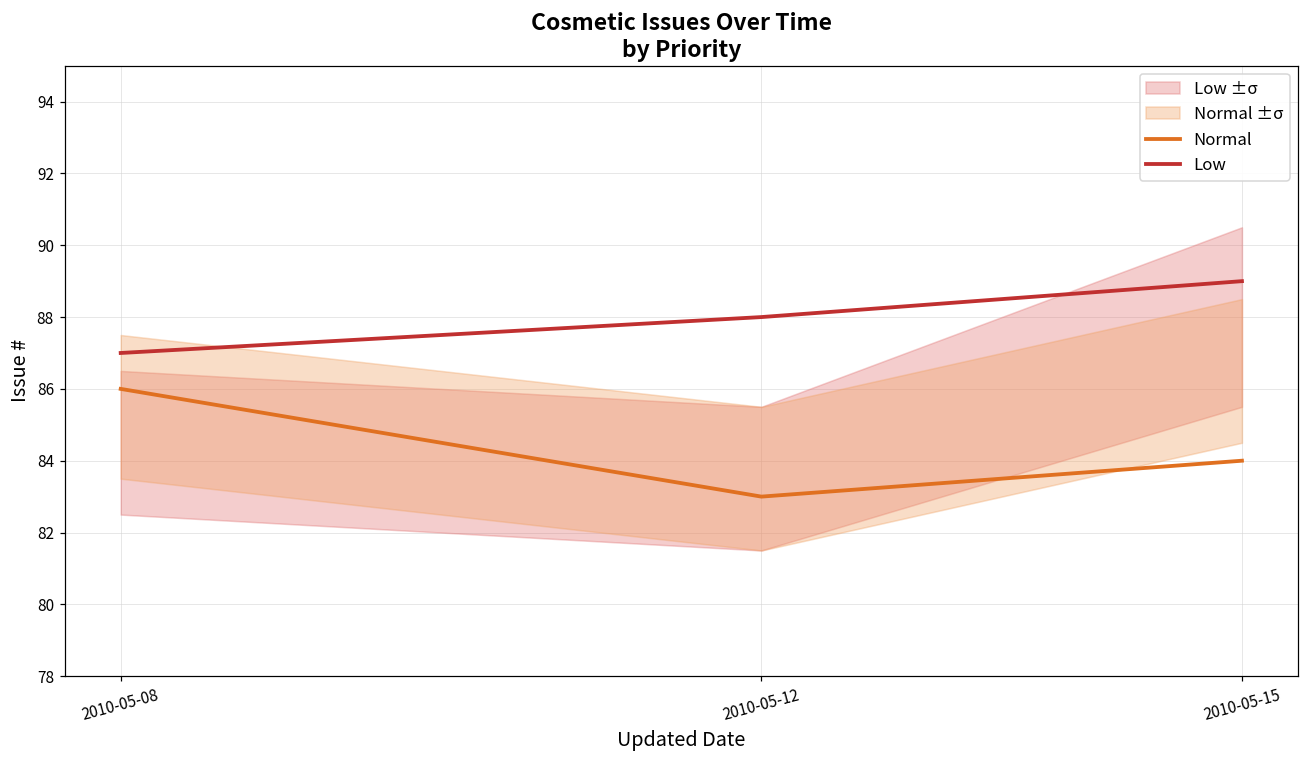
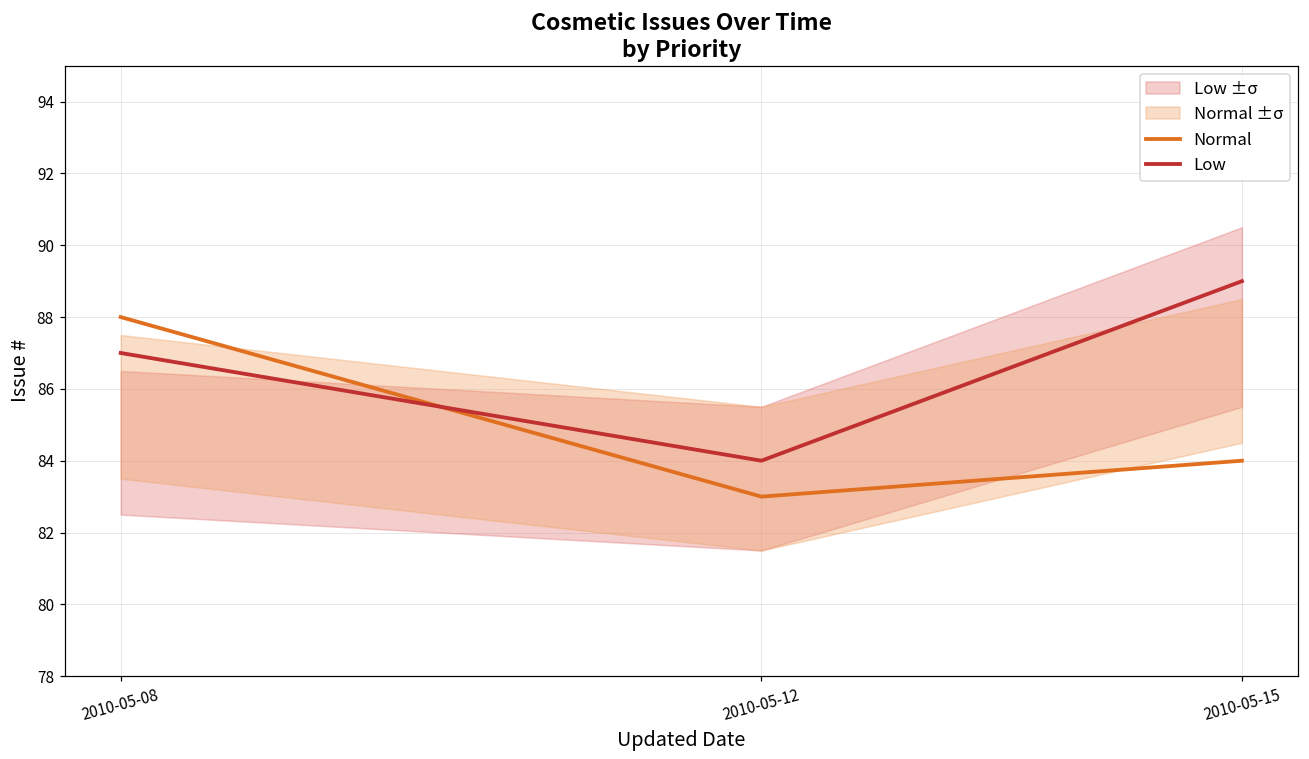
  {
    "Normal": {
-     "2010-05-08": 86,
+     "2010-05-08": 88,
      "2010-05-12": 83,
      "2010-05-15": 84
    },
    "Low": {
      "2010-05-08": 87,
-     "2010-05-12": 88,
+     "2010-05-12": 84,
      "2010-05-15": 89
    }
  }
